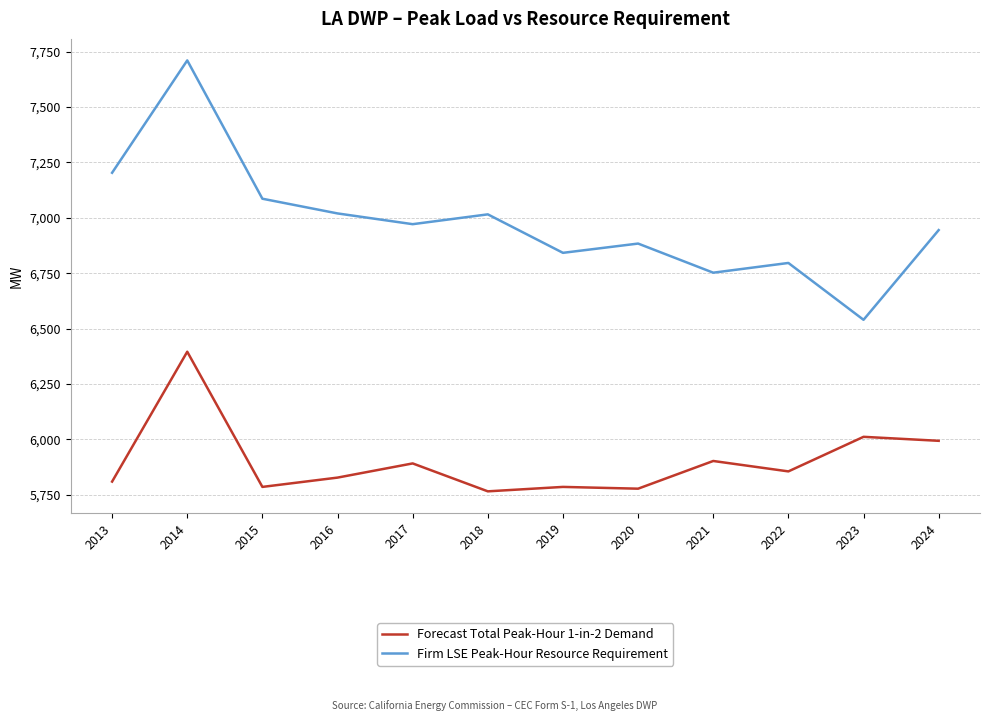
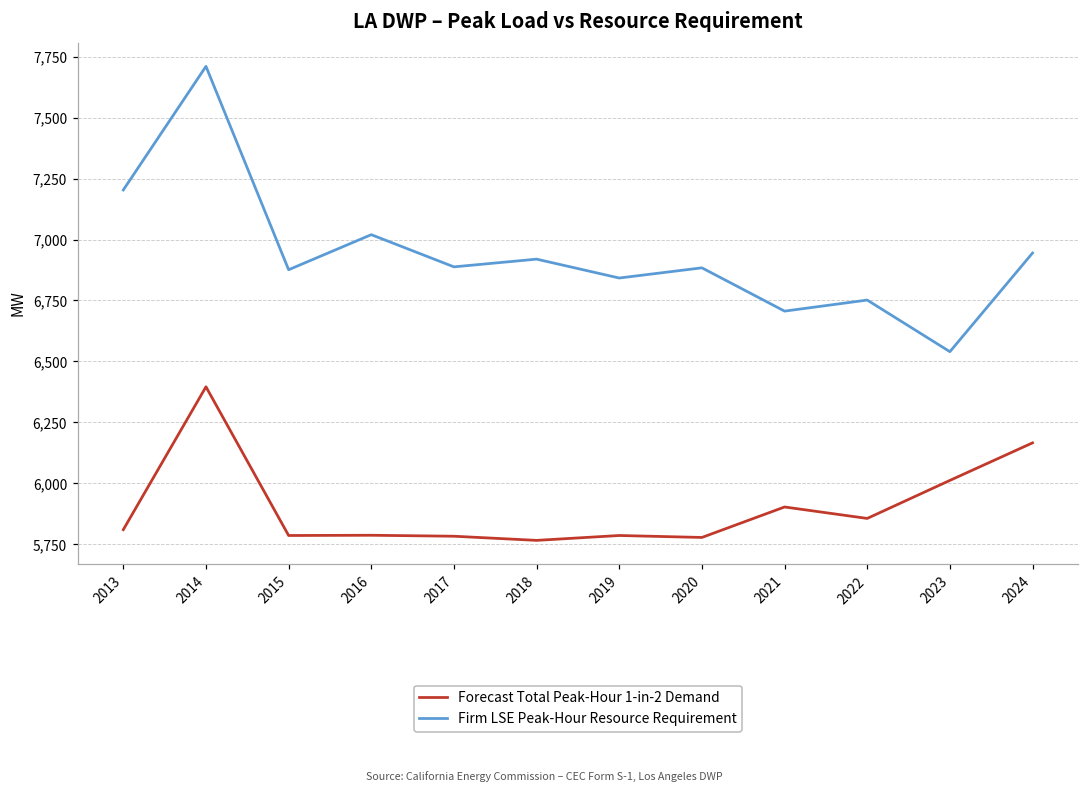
  {
    "Forecast Total Peak-Hour 1-in-2 Demand": {
      "2013": "5,810",
      "2014": "6,400",
      "2015": "5,790",
-     "2016": "5,830",
-     "2017": "5,890",
+     "2016": "5,790",
+     "2017": "5,780",
      "2018": "5,770",
      "2019": "5,790",
      "2020": "5,780",
      "2021": "5,900",
      "2022": "5,860",
      "2023": "6,010",
-     "2024": "5,990"
+     "2024": "6,170"
    },
    "Firm LSE Peak-Hour Resource Requirement": {
      "2013": "7,200",
      "2014": "7,710",
-     "2015": "7,090",
+     "2015": "6,880",
      "2016": "7,020",
-     "2017": "6,970",
-     "2018": "7,020",
+     "2017": "6,890",
+     "2018": "6,920",
      "2019": "6,840",
      "2020": "6,880",
-     "2021": "6,750",
-     "2022": "6,800",
+     "2021": "6,710",
+     "2022": "6,750",
      "2023": "6,540",
      "2024": "6,940"
    }
  }
